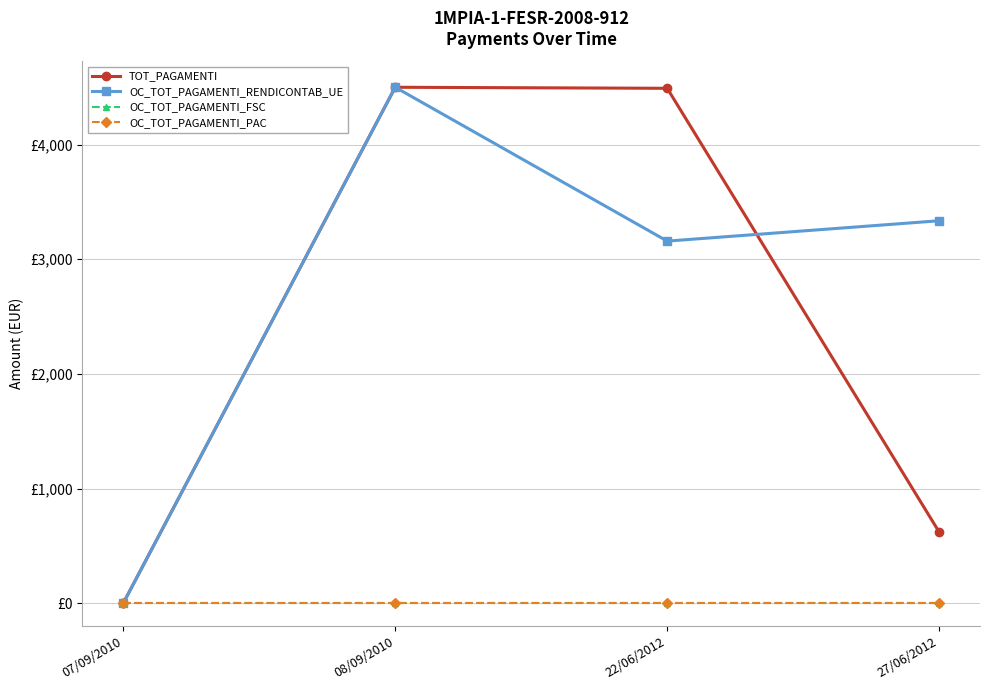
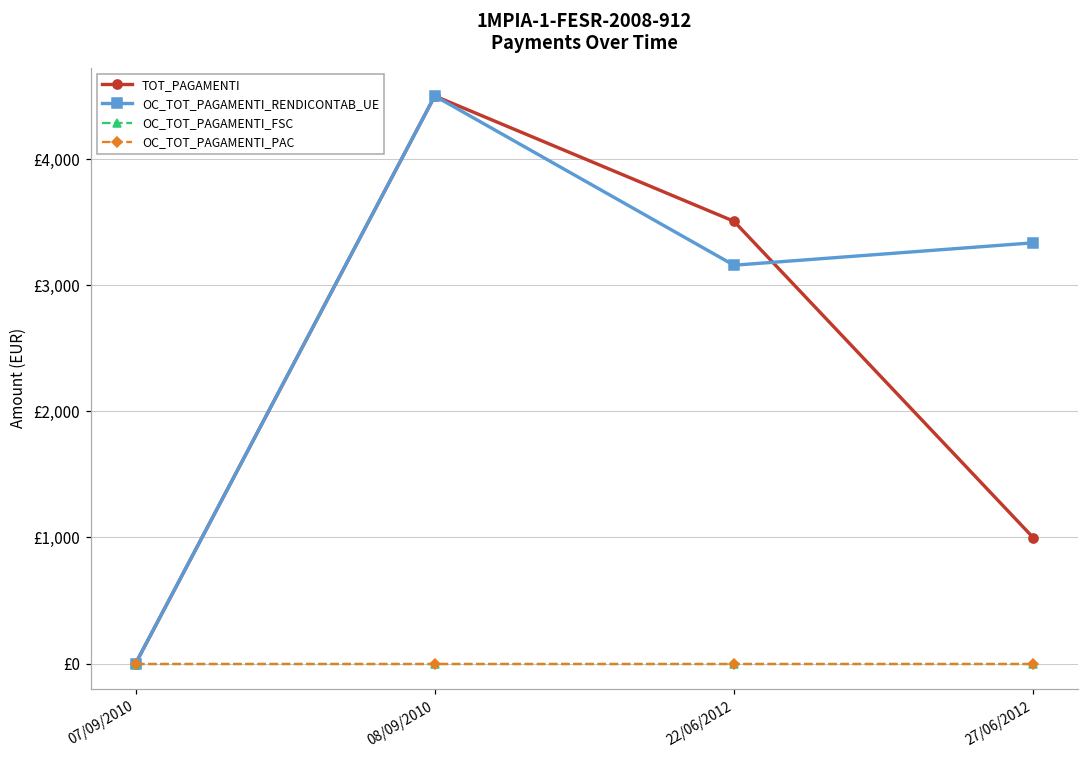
  {
    "TOT_PAGAMENTI": {
-     "22/06/2012": "£4,490",
-     "27/06/2012": "£620"
+     "22/06/2012": "£3,510",
+     "27/06/2012": "£1,000"
    },
    "OC_TOT_PAGAMENTI_RENDICONTAB_UE": {
      "22/06/2012": "£3,160",
      "27/06/2012": "£3,340"
    },
    "OC_TOT_PAGAMENTI_PAC": {
      "08/09/2010": "£0",
      "22/06/2012": "£0",
      "27/06/2012": "£0"
    }
  }
